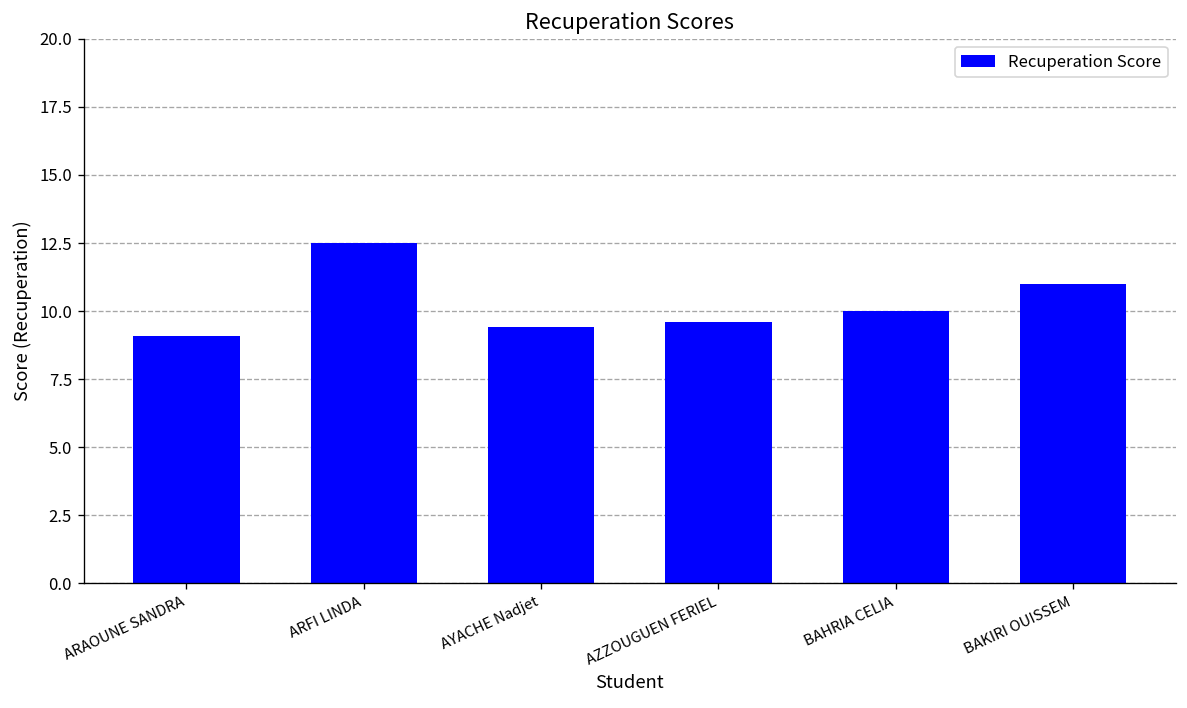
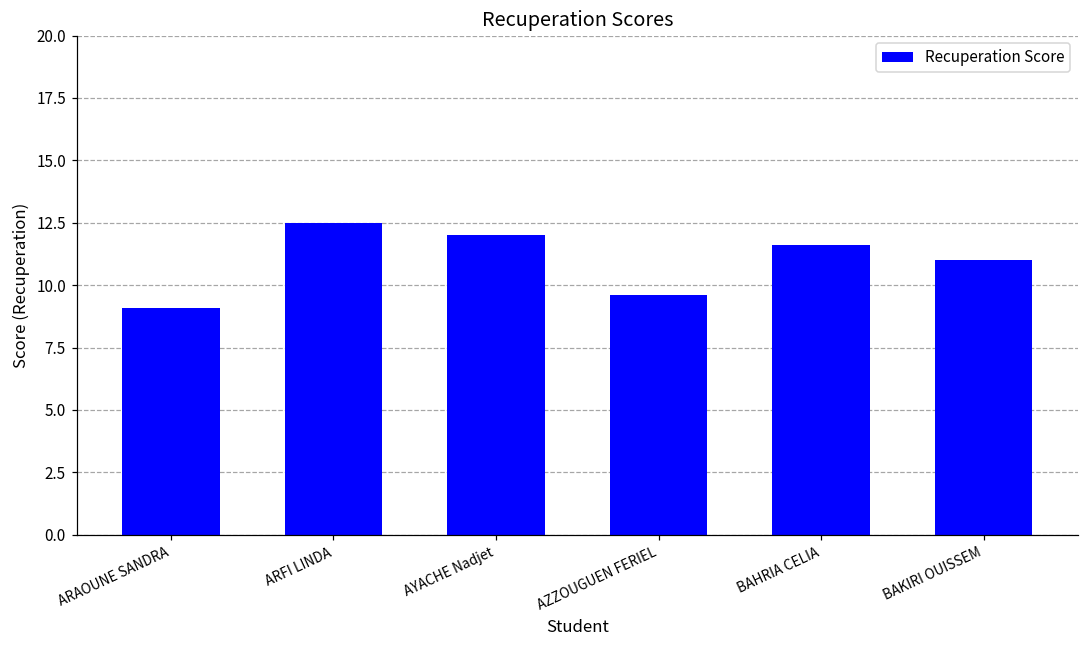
  {
    "ARAOUNE SANDRA": 9.1,
    "ARFI LINDA": 12.5,
-   "AYACHE Nadjet": 9.4,
+   "AYACHE Nadjet": 12.0,
    "AZZOUGUEN FERIEL": 9.6,
-   "BAHRIA CELIA": 10.0,
+   "BAHRIA CELIA": 11.6,
    "BAKIRI OUISSEM": 11.0
  }
